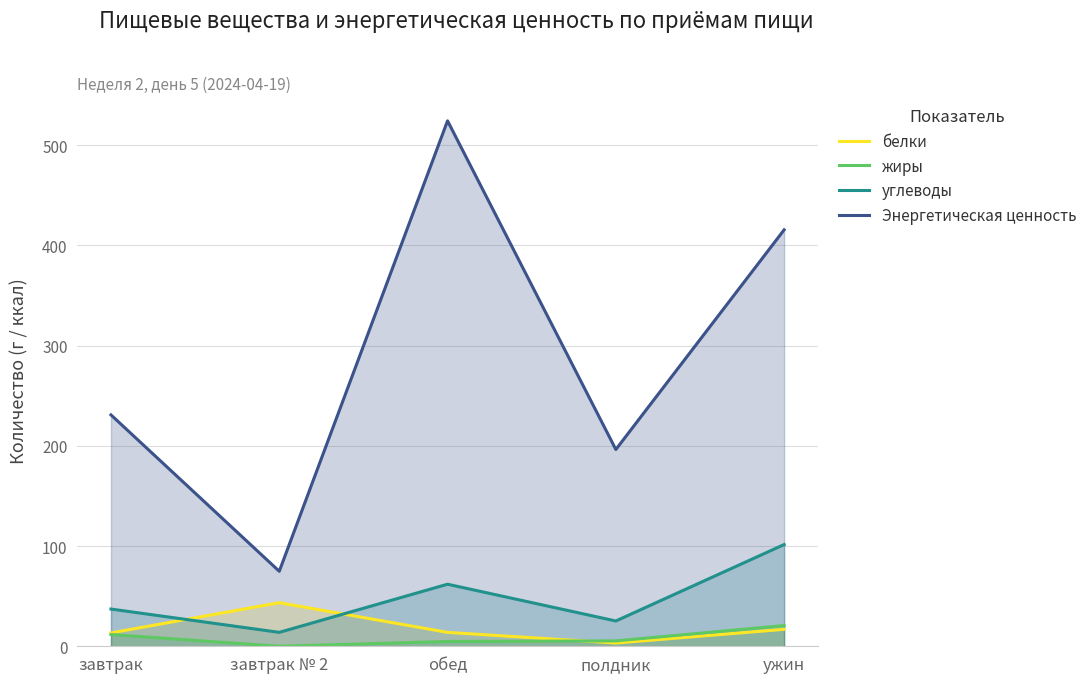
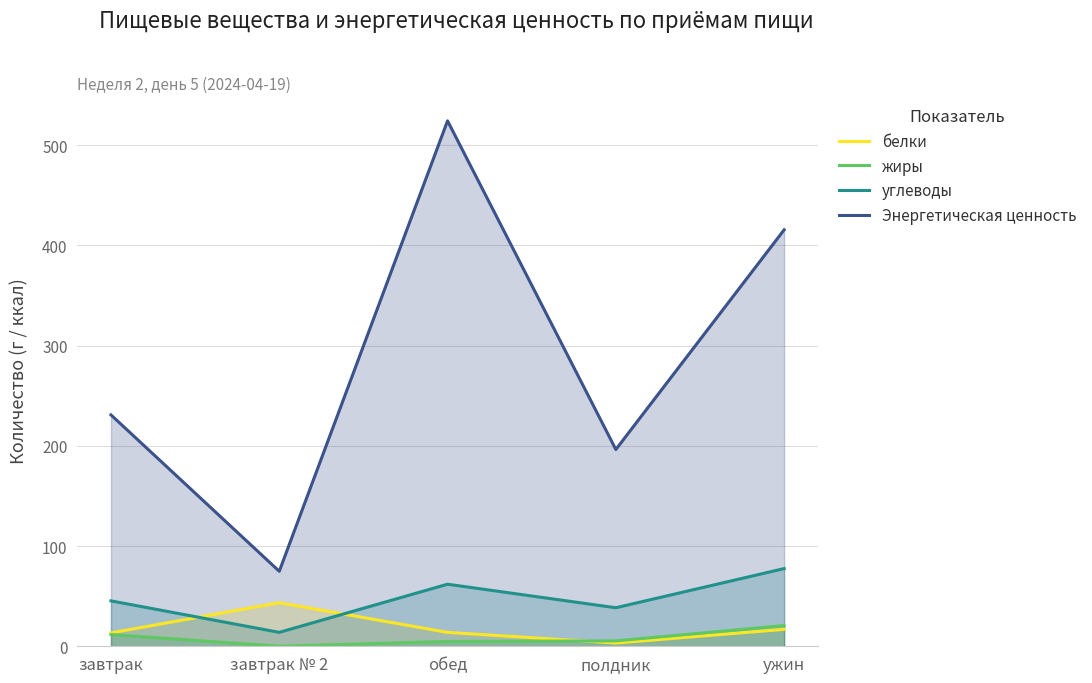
  {
    "белки": {
      "завтрак № 2": 43,
      "обед": 14,
      "ужин": 17
    },
    "жиры": {
      "завтрак № 2": 0,
      "обед": 5,
      "ужин": 21
    },
    "углеводы": {
-     "завтрак": 37,
+     "завтрак": 45,
      "завтрак № 2": 14,
      "обед": 62,
-     "полдник": 25,
-     "ужин": 102
+     "полдник": 38,
+     "ужин": 78
    },
    "Энергетическая ценность": {
      "завтрак": 231,
      "завтрак № 2": 75,
      "обед": 524,
      "полдник": 196,
      "ужин": 416
    }
  }
